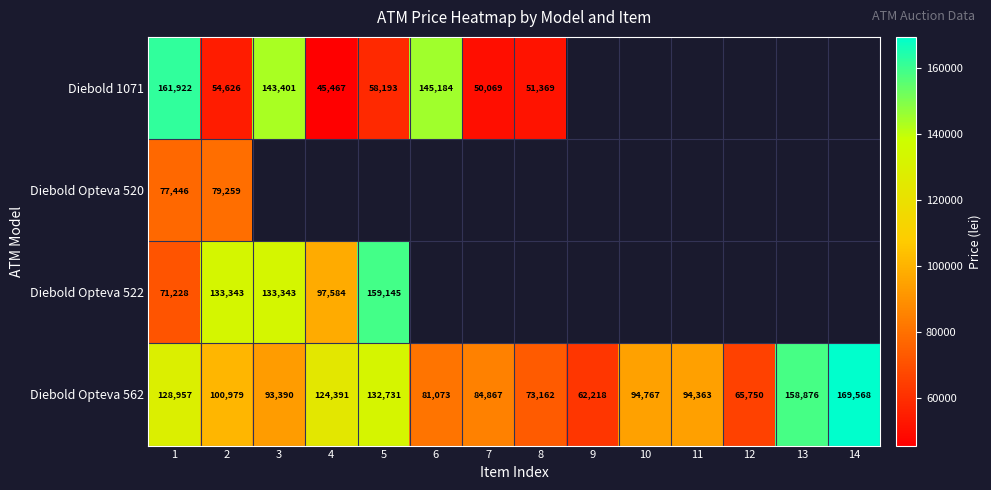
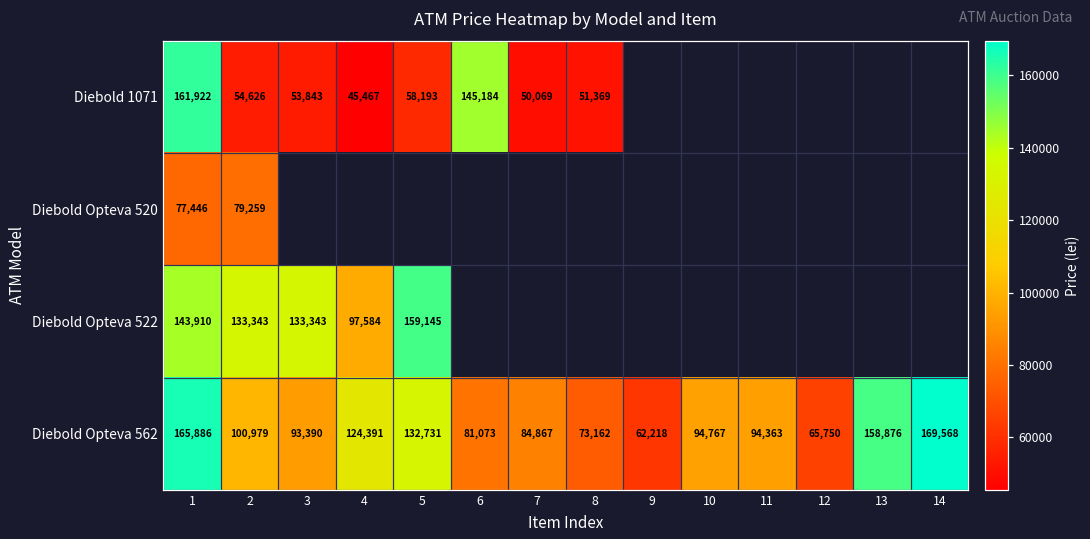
  {
    "Diebold 1071": {
      "1": "161,922",
      "2": "54,626",
-     "3": "143,401",
+     "3": "53,843",
      "4": "45,467",
      "5": "58,193",
      "6": "145,184",
      "7": "50,069",
      "8": "51,369"
    },
    "Diebold Opteva 520": {
      "1": "77,446",
      "2": "79,259"
    },
    "Diebold Opteva 522": {
-     "1": "71,228",
+     "1": "143,910",
      "2": "133,343",
      "3": "133,343",
      "4": "97,584",
      "5": "159,145"
    },
    "Diebold Opteva 562": {
-     "1": "128,957",
+     "1": "165,886",
      "2": "100,979",
      "3": "93,390",
      "4": "124,391",
      "5": "132,731",
      "6": "81,073",
      "7": "84,867",
      "8": "73,162",
      "9": "62,218",
      "10": "94,767",
      "11": "94,363",
      "12": "65,750",
      "13": "158,876",
      "14": "169,568"
    }
  }
